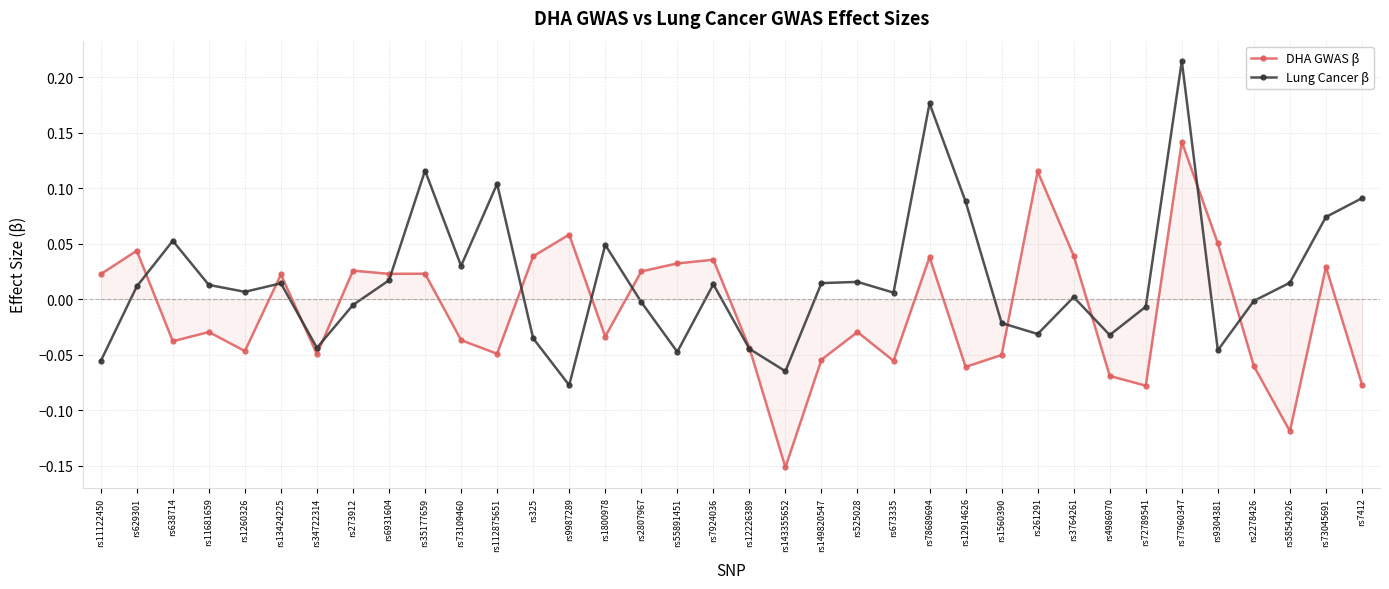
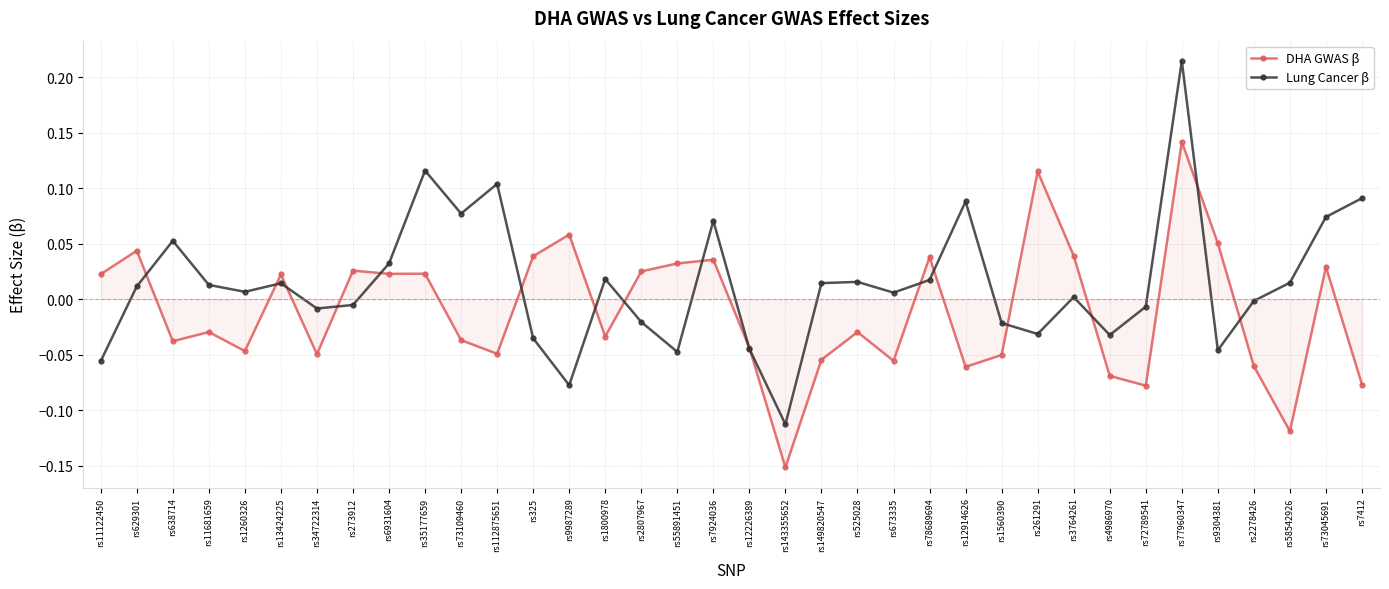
  {
    "Lung Cancer β": {
      "rs11122450": -0.056,
      "rs629301": 0.012,
      "rs638714": 0.053,
      "rs11681659": 0.013,
      "rs1260326": 0.007,
      "rs13424225": 0.014,
-     "rs34722314": -0.044,
+     "rs34722314": -0.008,
      "rs273912": -0.005,
-     "rs6931604": 0.017,
+     "rs6931604": 0.032,
      "rs35177659": 0.116,
-     "rs73109460": 0.030,
+     "rs73109460": 0.077,
      "rs112875651": 0.104,
      "rs325": -0.035,
      "rs9987289": -0.077,
-     "rs1800978": 0.049,
-     "rs2807967": -0.003,
+     "rs1800978": 0.018,
+     "rs2807967": -0.020,
      "rs55891451": -0.047,
-     "rs7924036": 0.014,
-     "rs143355652": -0.065,
+     "rs7924036": 0.071,
+     "rs143355652": -0.113,
      "rs149820547": 0.015,
      "rs525028": 0.016,
      "rs673335": 0.006,
-     "rs78689694": 0.176,
+     "rs78689694": 0.017,
      "rs12914626": 0.088,
      "rs1560390": -0.021,
      "rs261291": -0.031,
      "rs3764261": 0.002,
      "rs4986970": -0.032,
      "rs72789541": -0.007,
      "rs77960347": 0.215,
      "rs9304381": -0.046,
      "rs58542926": 0.015,
      "rs73045691": 0.074,
      "rs7412": 0.091
    }
  }
